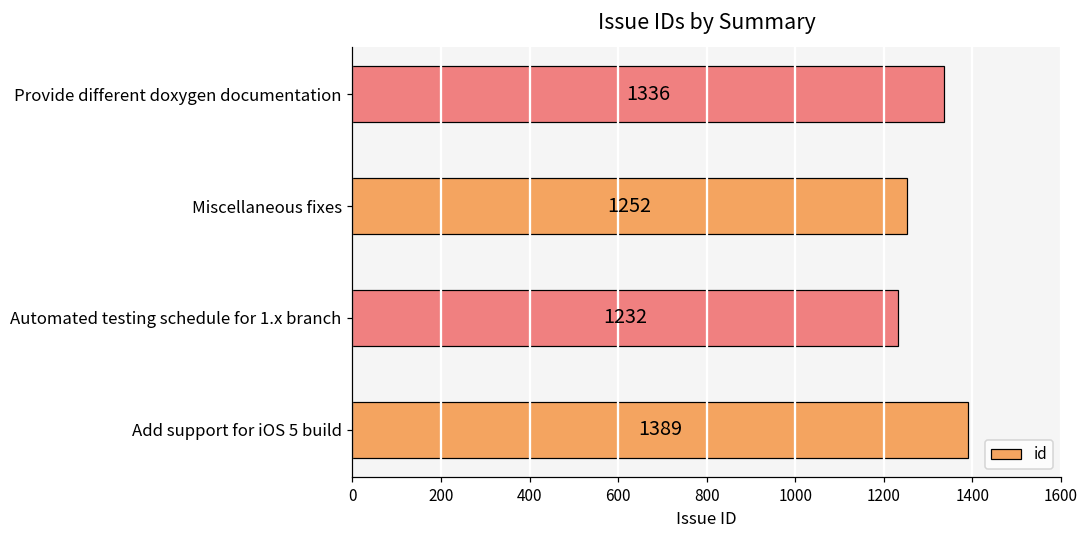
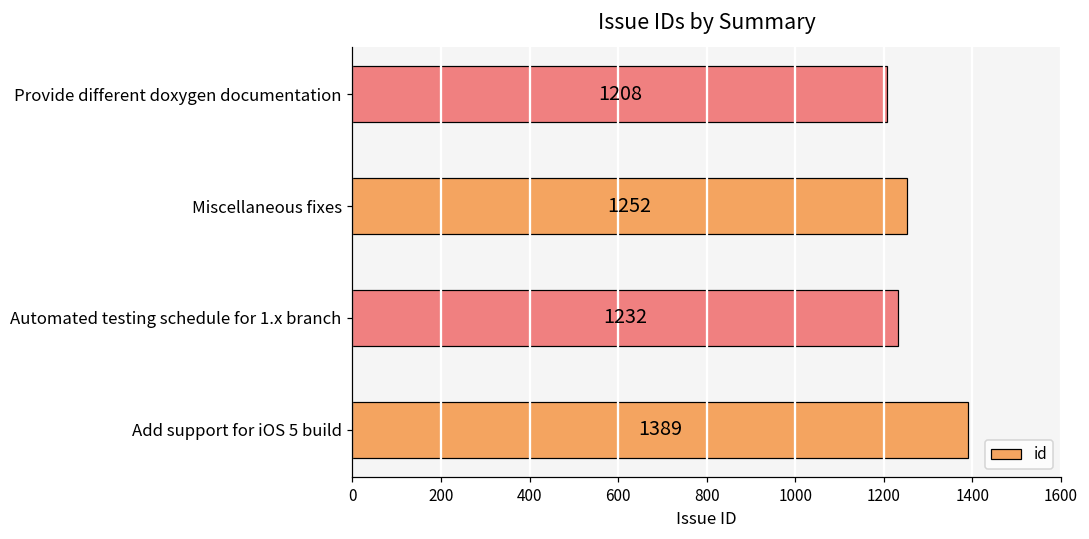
  {
-   "Provide different doxygen documentation": 1336,
+   "Provide different doxygen documentation": 1208,
    "Miscellaneous fixes": 1252,
    "Automated testing schedule for 1.x branch": 1232,
    "Add support for iOS 5 build": 1389
  }
